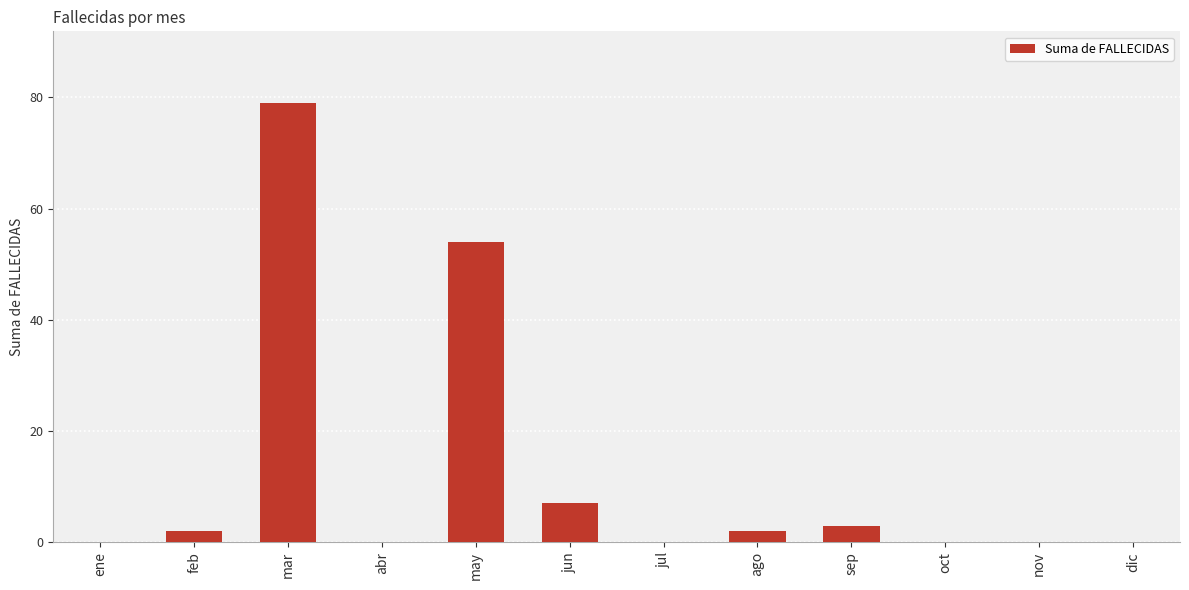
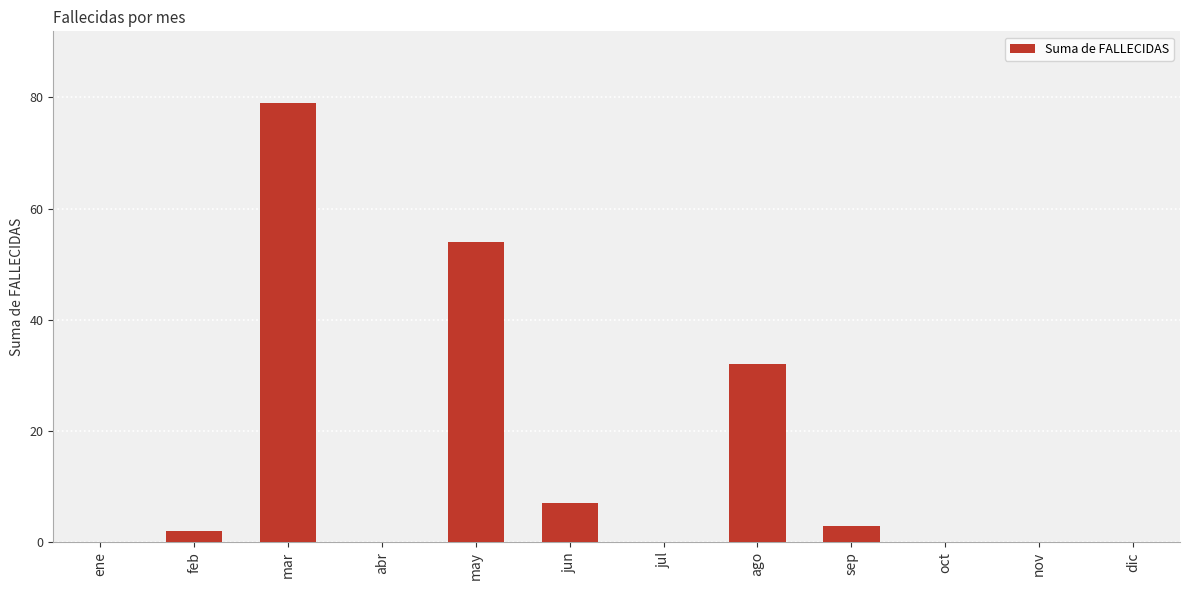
  {
    "ene": 0,
    "feb": 2,
    "mar": 79,
    "abr": 0,
    "may": 54,
    "jun": 7,
    "jul": 0,
-   "ago": 2,
+   "ago": 32,
    "sep": 3,
    "oct": 0,
    "nov": 0,
    "dic": 0
  }
